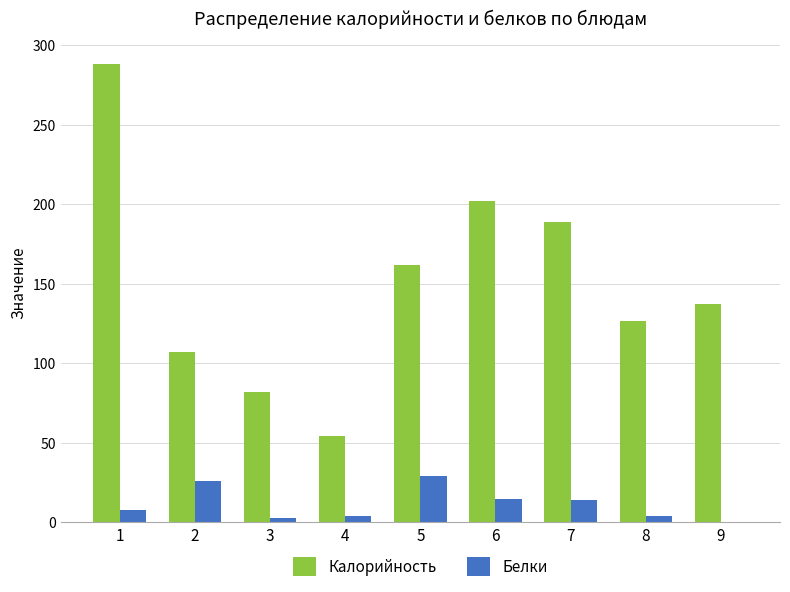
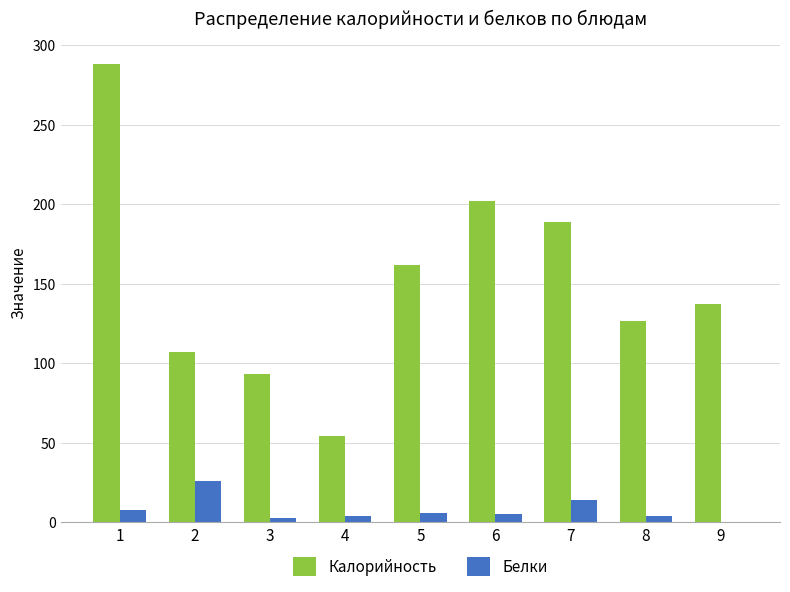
  {
    "Калорийность": {
      "1": 288,
      "2": 107,
-     "3": 82,
+     "3": 93,
      "4": 54,
      "5": 162,
      "6": 202,
      "7": 189,
      "8": 127,
      "9": 137
    },
    "Белки": {
      "1": 8,
      "2": 26,
      "3": 3,
      "4": 4,
-     "5": 29,
-     "6": 15,
+     "5": 6,
+     "6": 5,
      "7": 14,
      "8": 4,
      "9": 0
    }
  }
